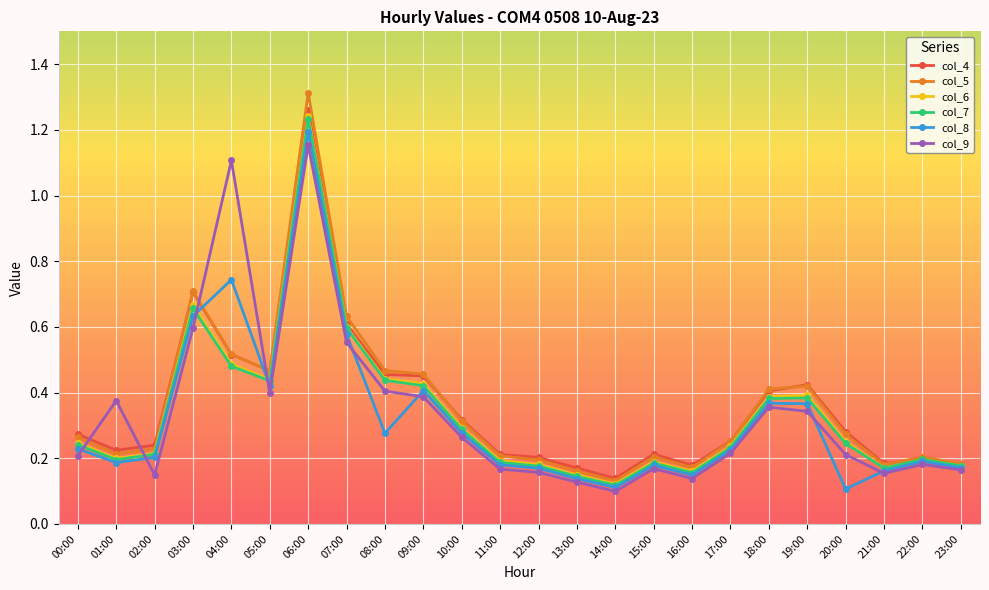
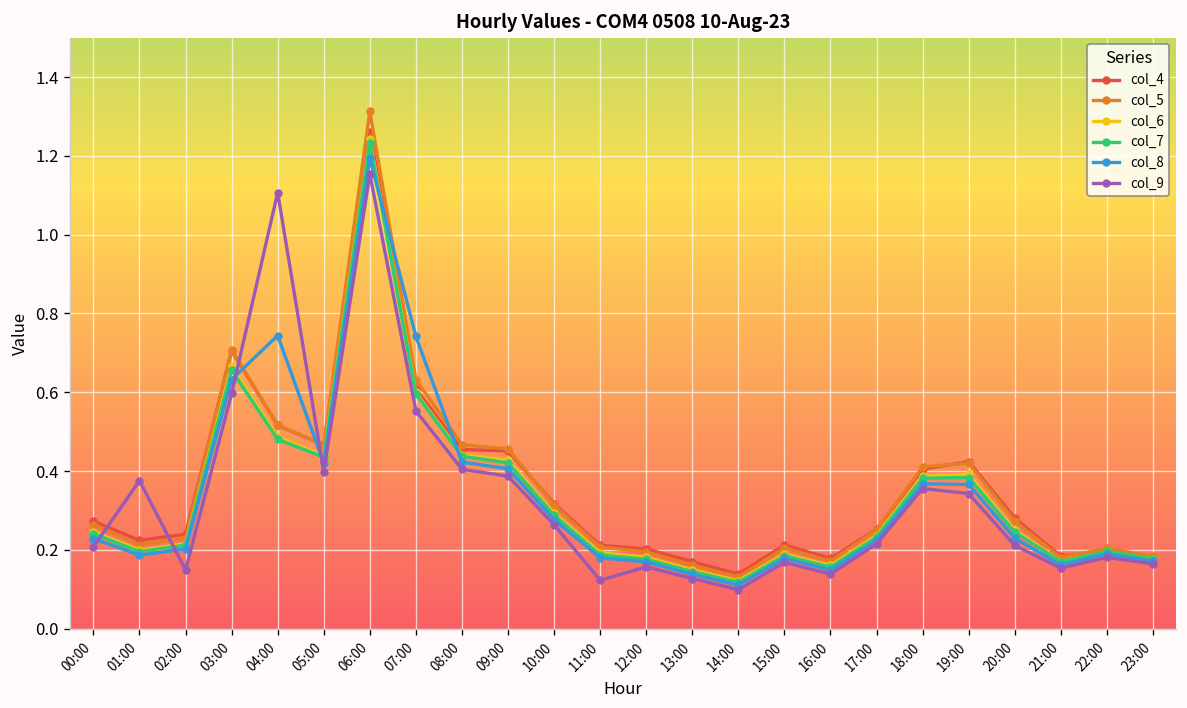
  {
    "col_6": {
      "03:00": 0.67,
      "06:00": 1.24,
      "19:00": 0.39
    },
    "col_7": {
      "03:00": 0.66,
      "06:00": 1.23,
      "19:00": 0.38
    },
    "col_8": {
      "00:00": 0.23,
      "01:00": 0.19,
      "02:00": 0.20,
      "03:00": 0.63,
      "04:00": 0.74,
      "05:00": 0.42,
      "06:00": 1.19,
-     "07:00": 0.58,
-     "08:00": 0.28,
+     "07:00": 0.74,
+     "08:00": 0.42,
      "09:00": 0.41,
      "10:00": 0.28,
      "18:00": 0.37,
      "19:00": 0.37,
-     "20:00": 0.11,
+     "20:00": 0.23,
      "21:00": 0.16
    },
    "col_9": {
      "00:00": 0.21,
      "01:00": 0.38,
      "02:00": 0.15,
      "03:00": 0.60,
      "04:00": 1.11,
      "05:00": 0.40,
      "06:00": 1.15,
      "07:00": 0.55,
      "08:00": 0.40,
      "09:00": 0.39,
      "10:00": 0.26,
-     "11:00": 0.17,
+     "11:00": 0.12,
      "12:00": 0.16,
      "13:00": 0.13,
      "14:00": 0.10,
      "15:00": 0.17,
      "16:00": 0.14,
      "17:00": 0.22,
      "18:00": 0.36,
      "19:00": 0.34,
      "20:00": 0.21,
      "21:00": 0.15,
      "22:00": 0.18
    }
  }
